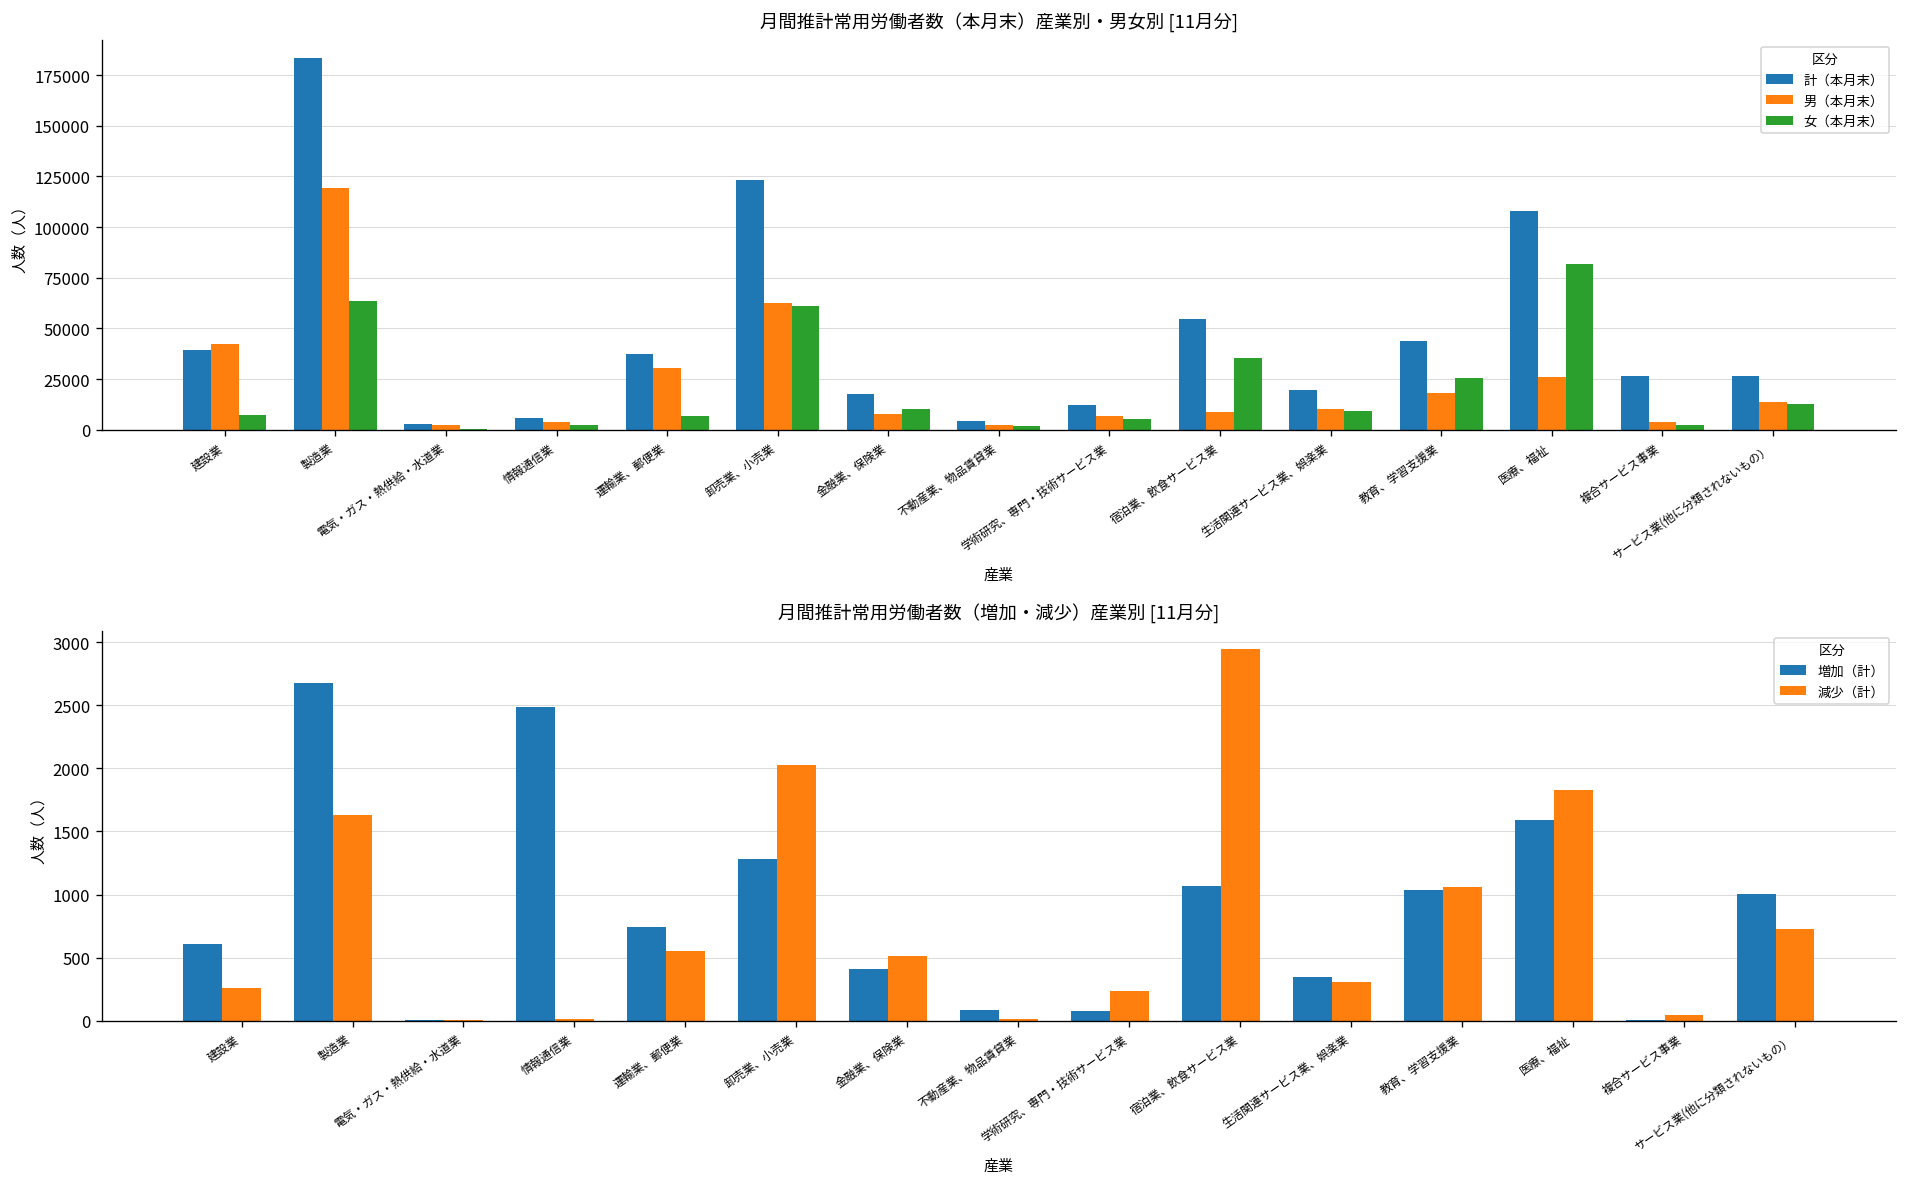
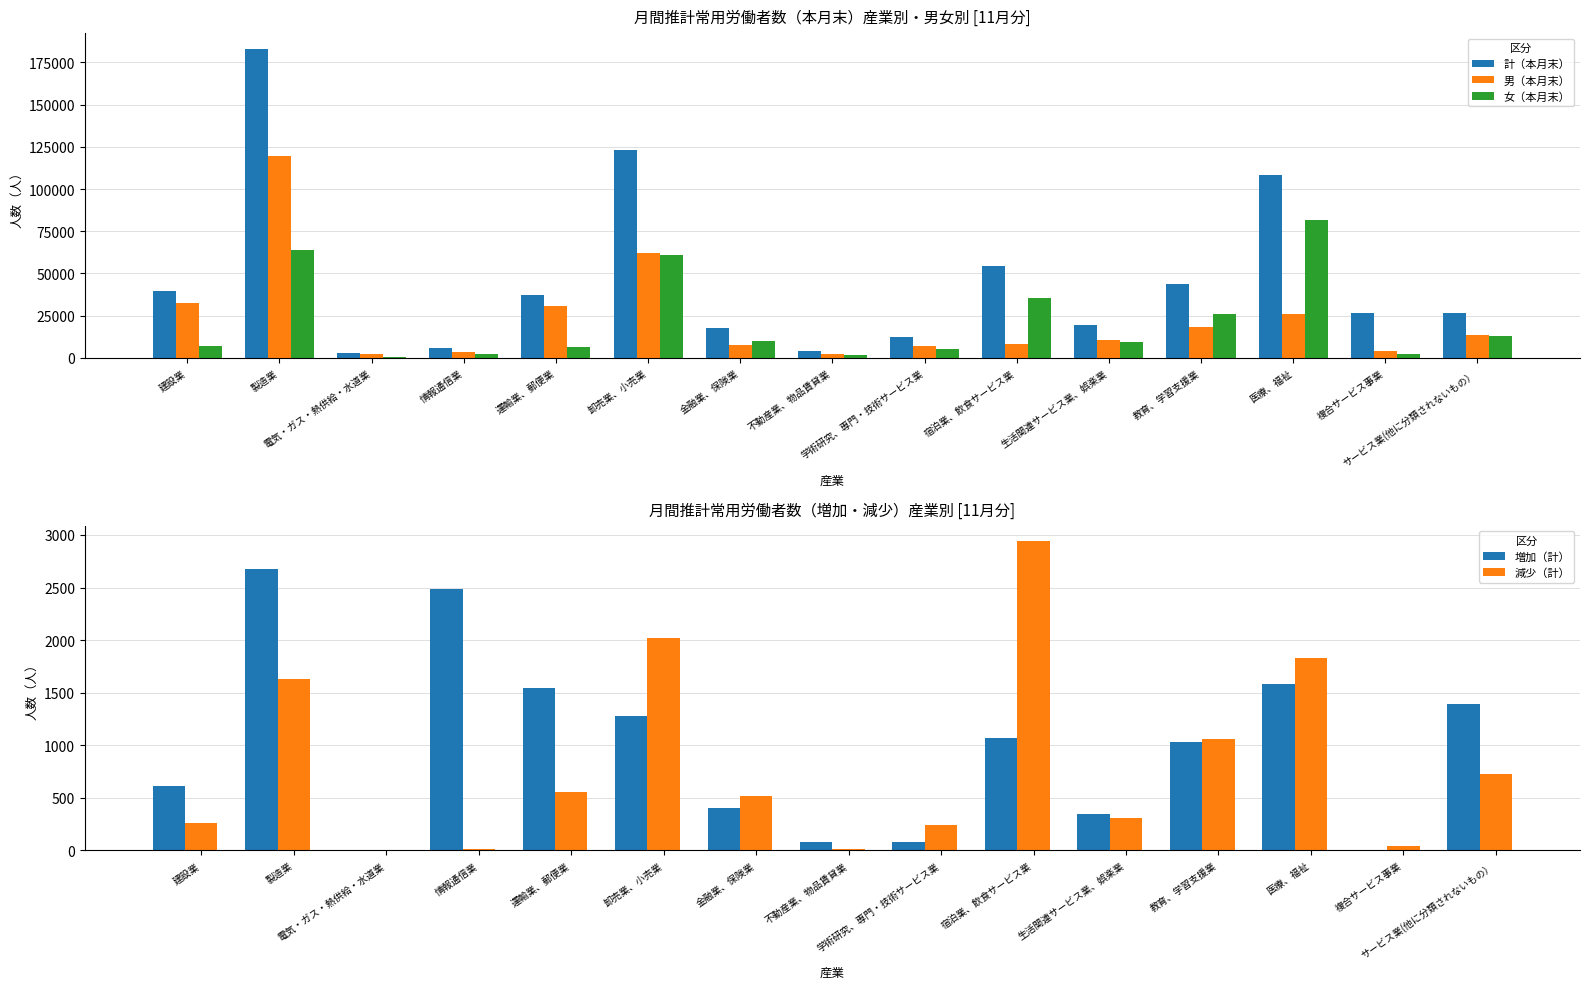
  {
    "月間推計常用労働者数（本月末）産業別・男女別 [11月分]": {
      "計（本月末）": {
        "建設業": 40000,
        "製造業": 183000,
        "電気・ガス・熱供給・水道業": 3000,
        "情報通信業": 6000,
        "運輸業、郵便業": 37000,
        "卸売業、小売業": 123000,
        "金融業、保険業": 18000,
        "不動産業、物品賃貸業": 4000,
        "学術研究、専門・技術サービス業": 12000,
        "宿泊業、飲食サービス業": 55000,
        "生活関連サービス業、娯楽業": 20000,
        "教育、学習支援業": 44000,
        "医療、福祉": 108000,
        "複合サービス事業": 27000,
        "サービス業(他に分類されないもの）": 27000
      },
      "男（本月末）": {
-       "建設業": 42000,
+       "建設業": 32000,
        "製造業": 119000,
        "電気・ガス・熱供給・水道業": 2000,
        "情報通信業": 4000,
        "運輸業、郵便業": 31000,
        "卸売業、小売業": 62000,
        "金融業、保険業": 8000,
        "不動産業、物品賃貸業": 2000,
        "学術研究、専門・技術サービス業": 7000,
        "宿泊業、飲食サービス業": 9000,
        "生活関連サービス業、娯楽業": 10000,
        "教育、学習支援業": 18000,
        "医療、福祉": 26000,
        "複合サービス事業": 4000,
        "サービス業(他に分類されないもの）": 14000
      },
      "女（本月末）": {
        "建設業": 7000,
        "製造業": 64000,
        "情報通信業": 2000,
        "運輸業、郵便業": 7000,
        "卸売業、小売業": 61000,
        "金融業、保険業": 10000,
        "不動産業、物品賃貸業": 2000,
        "学術研究、専門・技術サービス業": 5000,
        "宿泊業、飲食サービス業": 36000,
        "生活関連サービス業、娯楽業": 9000,
        "教育、学習支援業": 26000,
        "医療、福祉": 82000,
        "複合サービス事業": 3000,
        "サービス業(他に分類されないもの）": 13000
      }
    },
    "月間推計常用労働者数（増加・減少）産業別 [11月分]": {
      "増加（計）": {
        "建設業": 610,
        "製造業": 2680,
        "情報通信業": 2480,
-       "運輸業、郵便業": 740,
+       "運輸業、郵便業": 1540,
        "卸売業、小売業": 1280,
        "金融業、保険業": 410,
        "不動産業、物品賃貸業": 80,
        "学術研究、専門・技術サービス業": 80,
        "宿泊業、飲食サービス業": 1070,
        "生活関連サービス業、娯楽業": 340,
        "教育、学習支援業": 1030,
        "医療、福祉": 1590,
-       "サービス業(他に分類されないもの）": 1000
+       "サービス業(他に分類されないもの）": 1390
      },
      "減少（計）": {
        "建設業": 260,
        "製造業": 1630,
        "運輸業、郵便業": 550,
        "卸売業、小売業": 2020,
        "金融業、保険業": 510,
        "学術研究、専門・技術サービス業": 240,
        "宿泊業、飲食サービス業": 2940,
        "生活関連サービス業、娯楽業": 310,
        "教育、学習支援業": 1060,
        "医療、福祉": 1830,
        "複合サービス事業": 50,
        "サービス業(他に分類されないもの）": 730
      }
    }
  }
